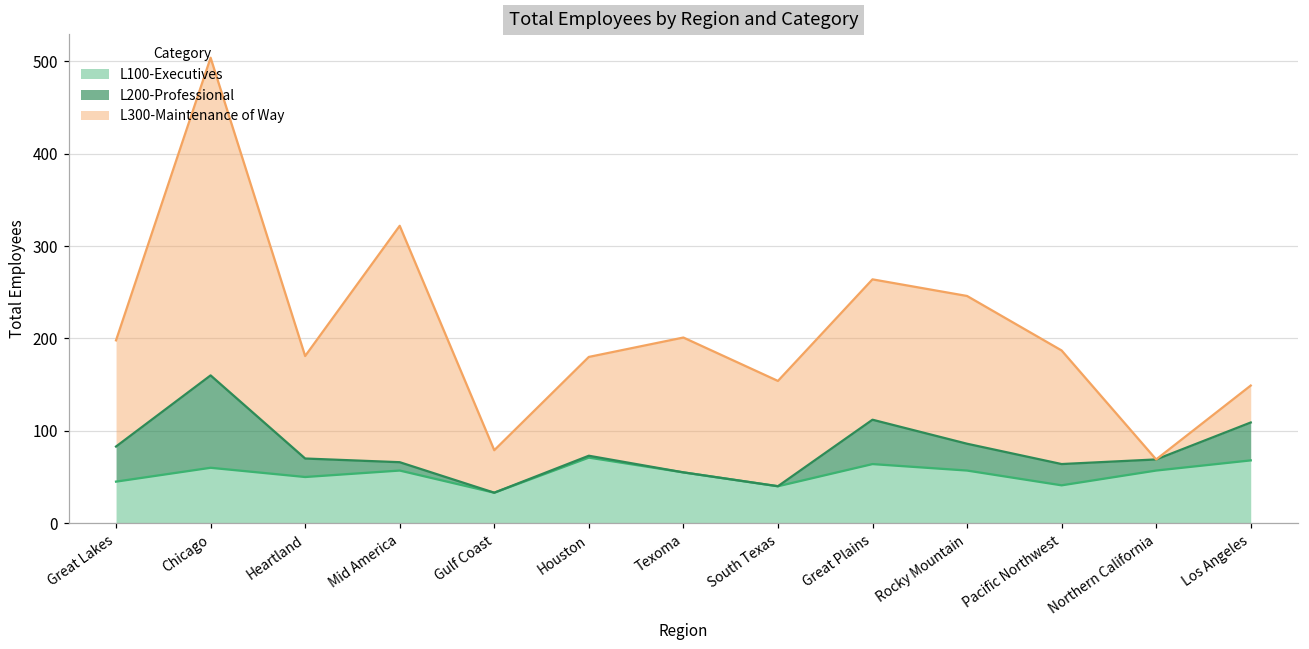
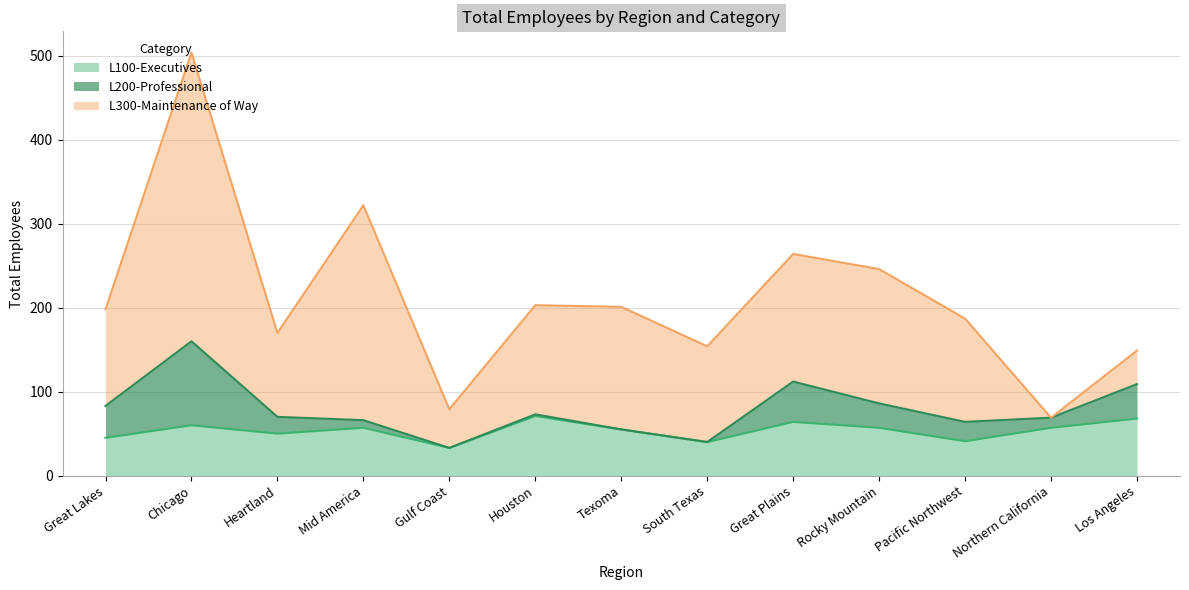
  {
    "L300-Maintenance of Way": {
      "Great Lakes": 120,
      "Chicago": 340,
-     "Heartland": 110,
+     "Heartland": 100,
      "Mid America": 260,
      "Gulf Coast": 50,
-     "Houston": 110,
+     "Houston": 130,
      "Texoma": 150,
      "South Texas": 110,
      "Great Plains": 150,
      "Rocky Mountain": 160,
      "Pacific Northwest": 120,
      "Los Angeles": 40
    }
  }
